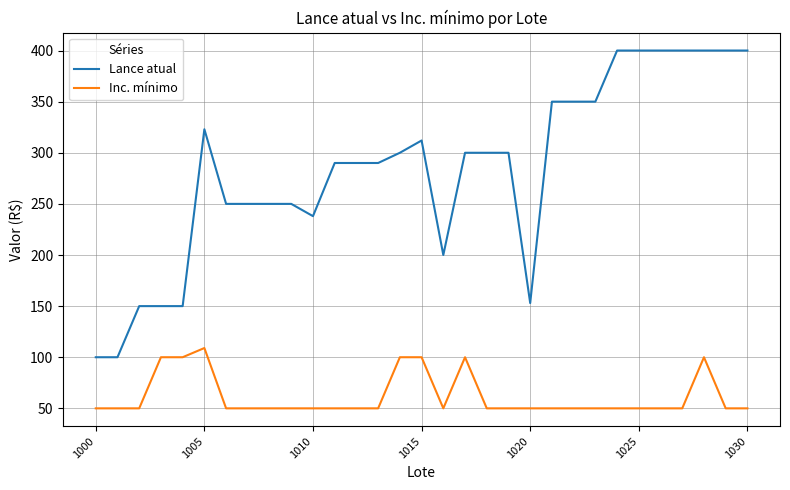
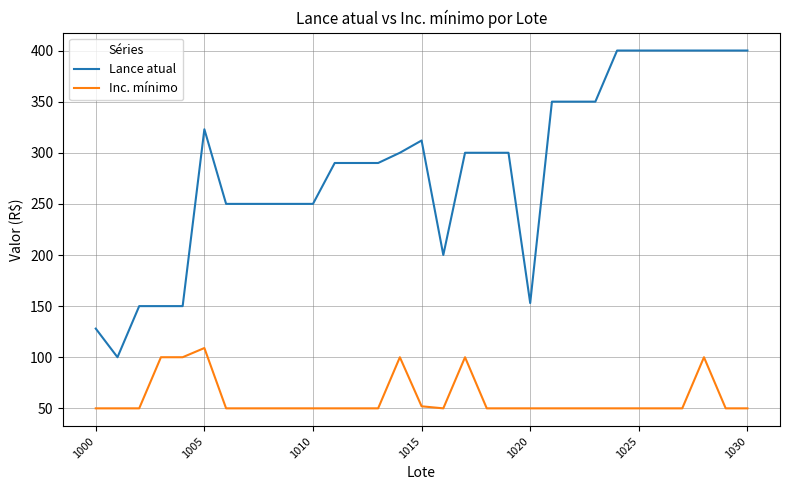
  {
    "Lance atual": {
-     "1000": 100,
+     "1000": 128,
      "1005": 323,
-     "1010": 238,
+     "1010": 250,
      "1015": 312,
      "1020": 153,
      "1025": 400,
      "1030": 400
    },
    "Inc. mínimo": {
      "1000": 50,
      "1005": 109,
      "1010": 50,
-     "1015": 100,
+     "1015": 52,
      "1020": 50,
      "1025": 50,
      "1030": 50
    }
  }
